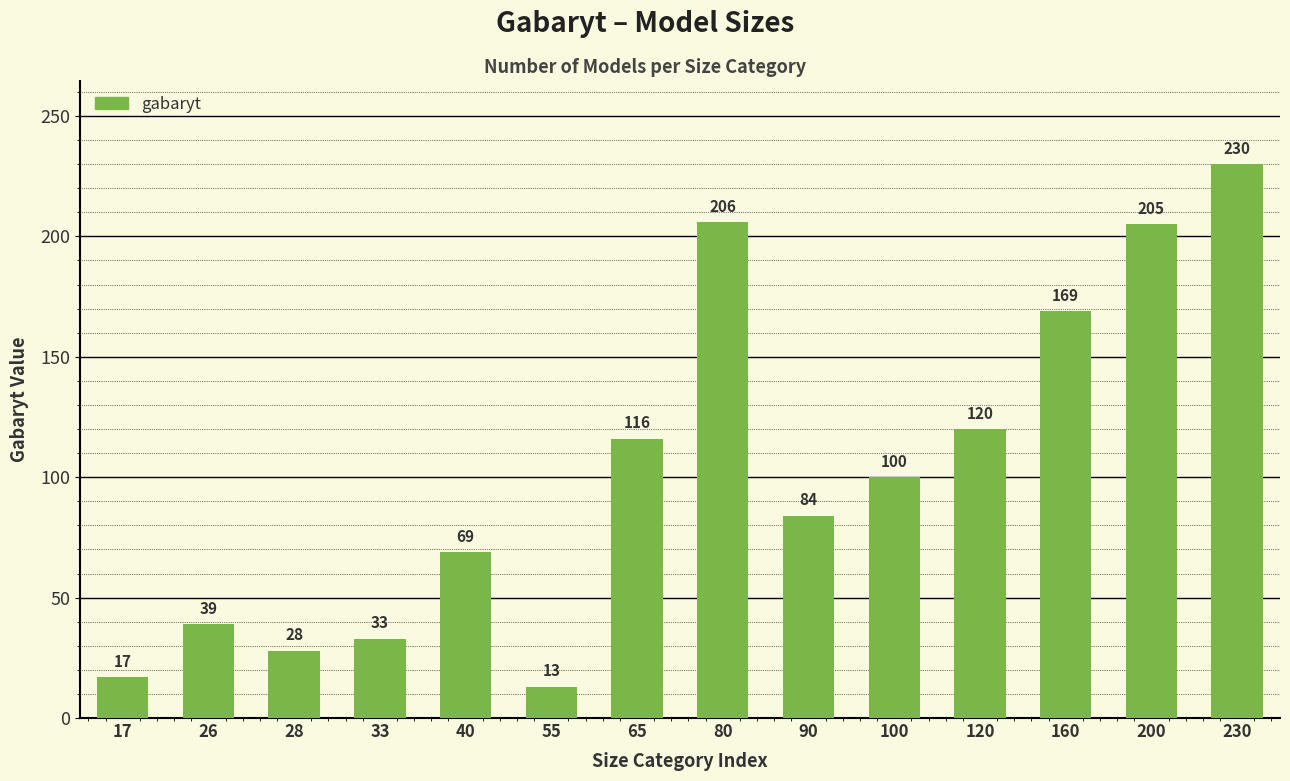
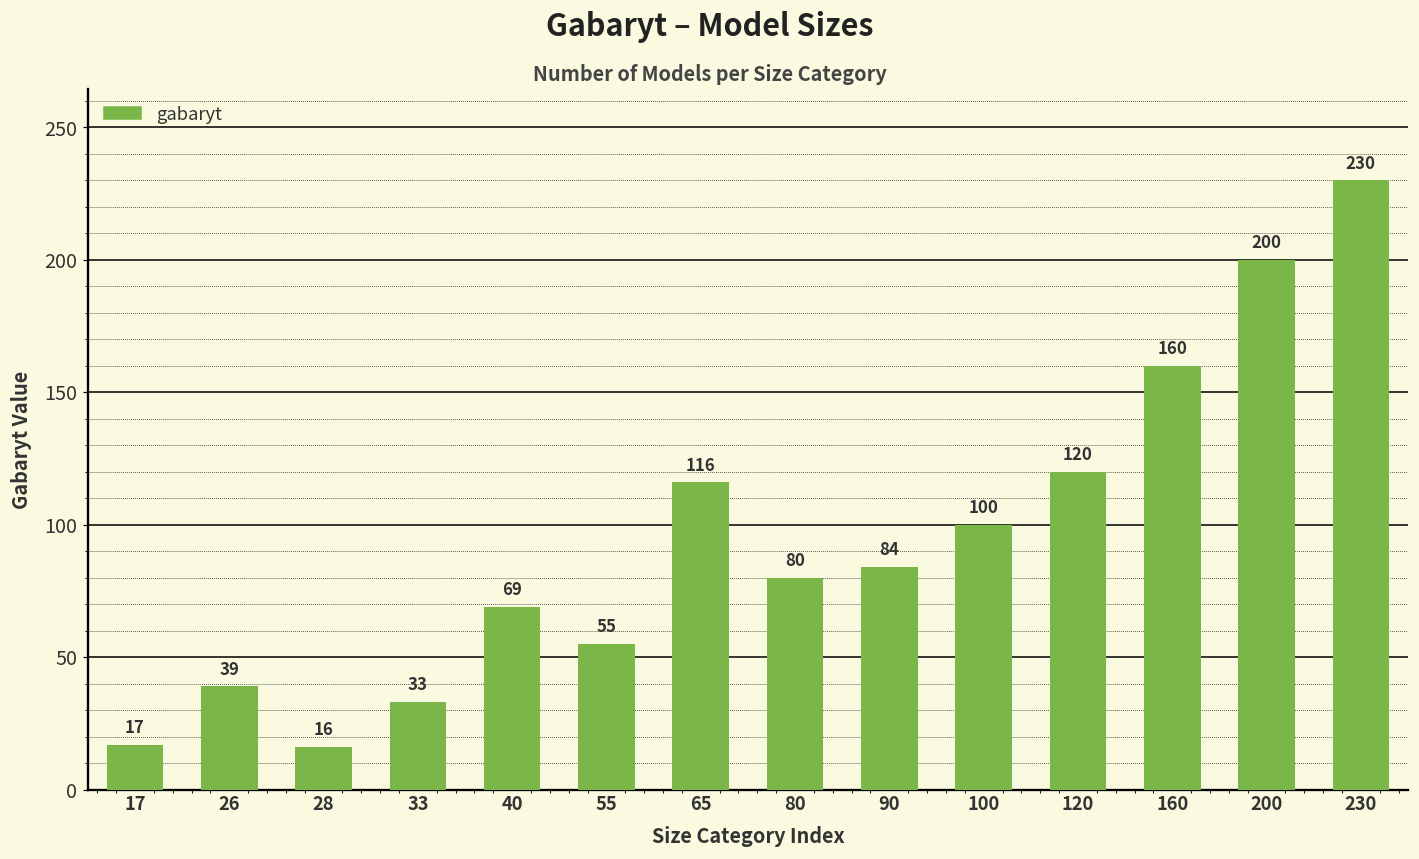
  {
    "17": 17,
    "26": 39,
-   "28": 28,
+   "28": 16,
    "33": 33,
    "40": 69,
-   "55": 13,
+   "55": 55,
    "65": 116,
-   "80": 206,
+   "80": 80,
    "90": 84,
    "100": 100,
    "120": 120,
-   "160": 169,
-   "200": 205,
+   "160": 160,
+   "200": 200,
    "230": 230
  }
